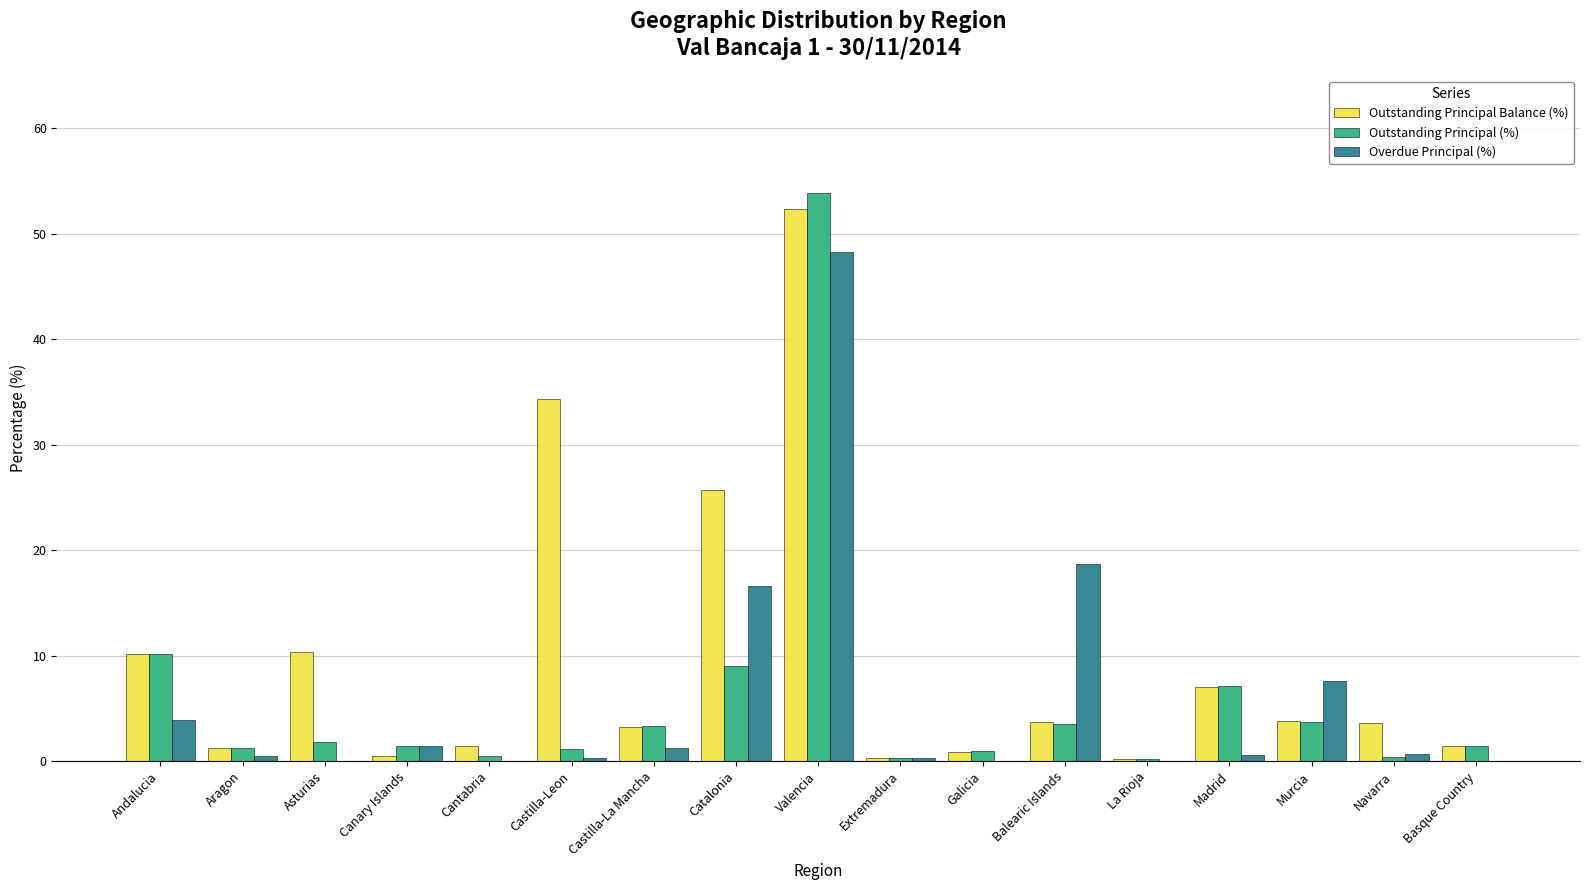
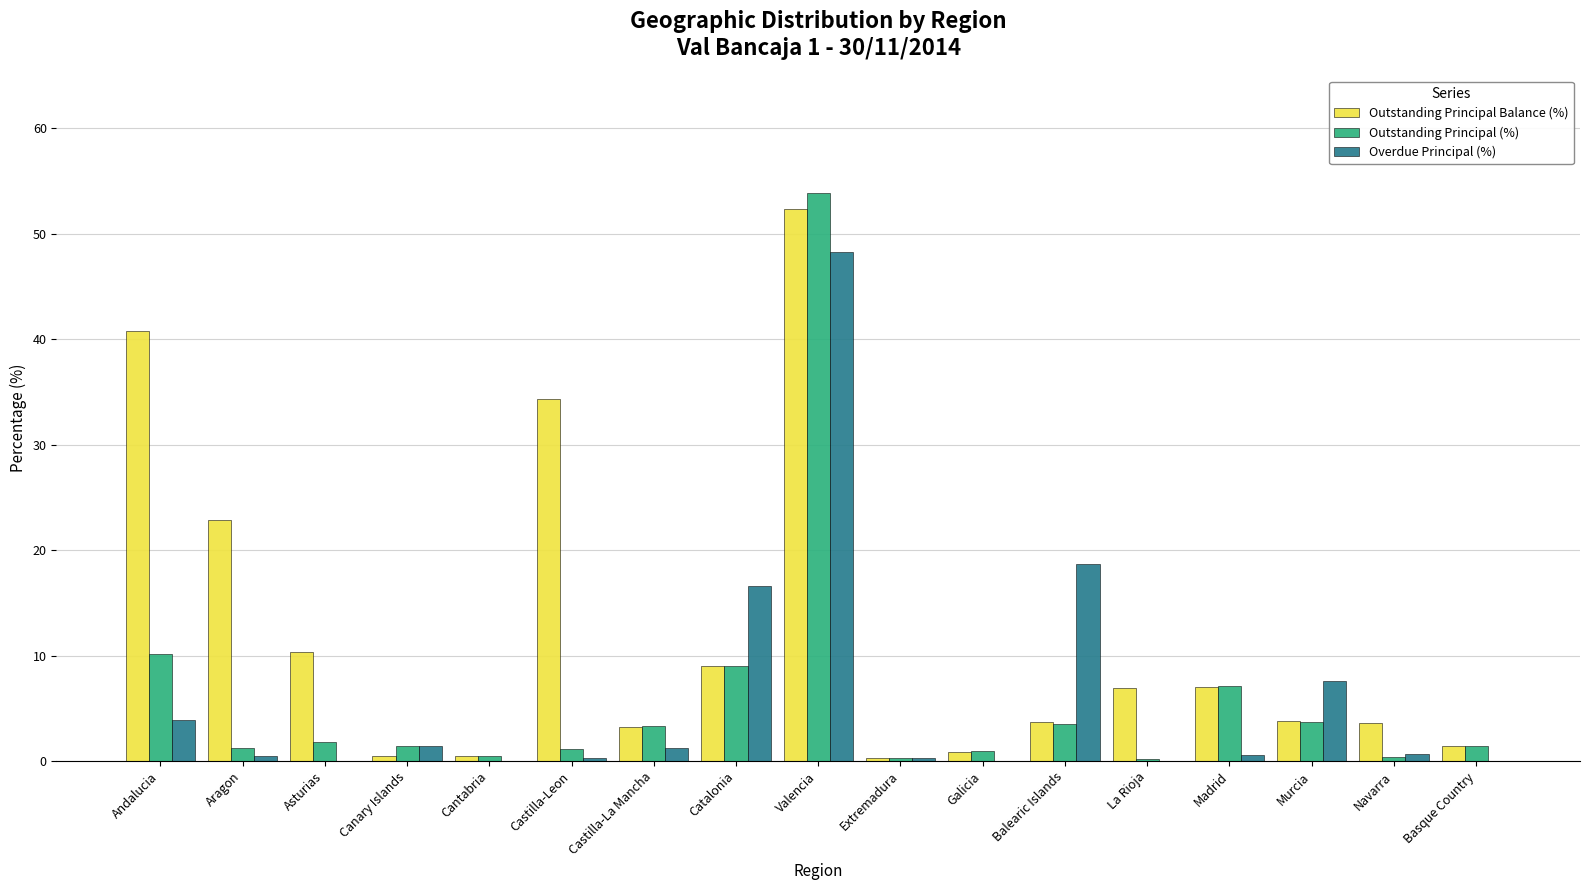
  {
    "Outstanding Principal Balance (%)": {
-     "Andalucia": 10.1,
-     "Aragon": 1.3,
+     "Andalucia": 40.8,
+     "Aragon": 22.9,
      "Asturias": 10.4,
      "Canary Islands": 0.5,
-     "Cantabria": 1.4,
+     "Cantabria": 0.5,
      "Castilla-Leon": 34.4,
      "Castilla-La Mancha": 3.3,
-     "Catalonia": 25.7,
+     "Catalonia": 9.0,
      "Valencia": 52.4,
      "Extremadura": 0.3,
      "Galicia": 0.9,
      "Balearic Islands": 3.7,
-     "La Rioja": 0.2,
+     "La Rioja": 6.9,
      "Madrid": 7.0,
      "Murcia": 3.8,
      "Navarra": 3.6,
      "Basque Country": 1.4
    }
  }
